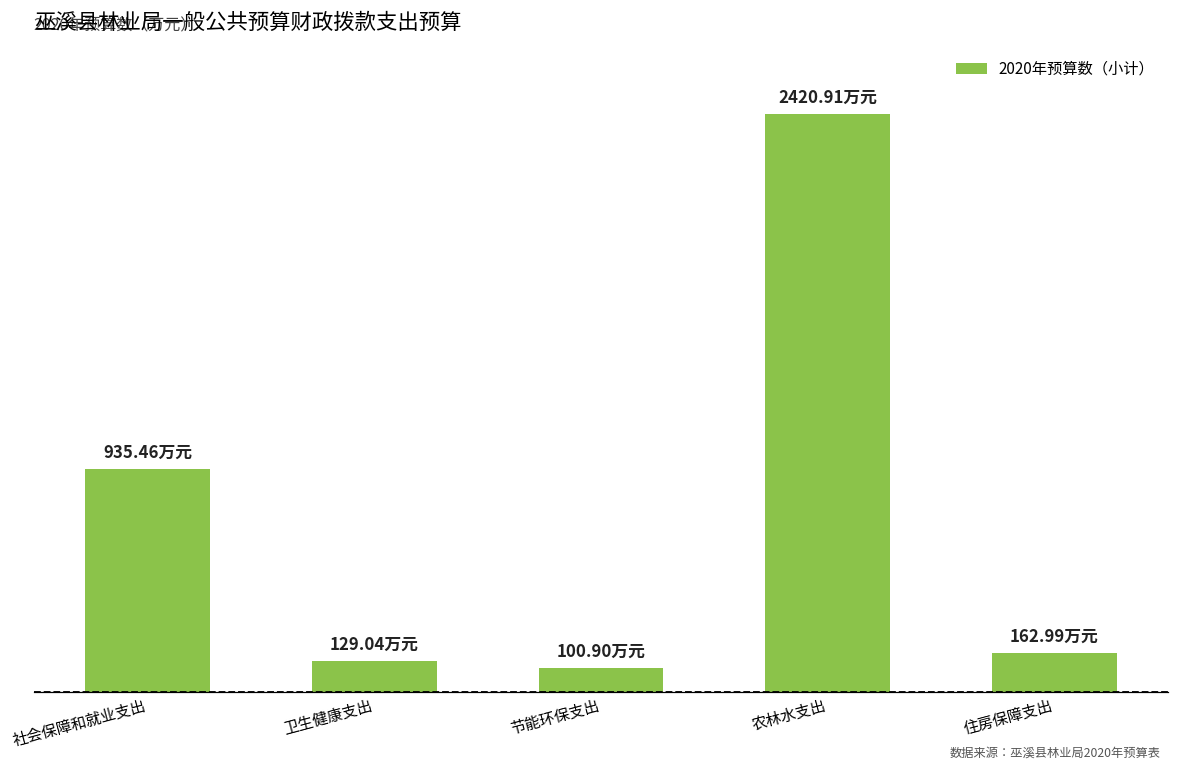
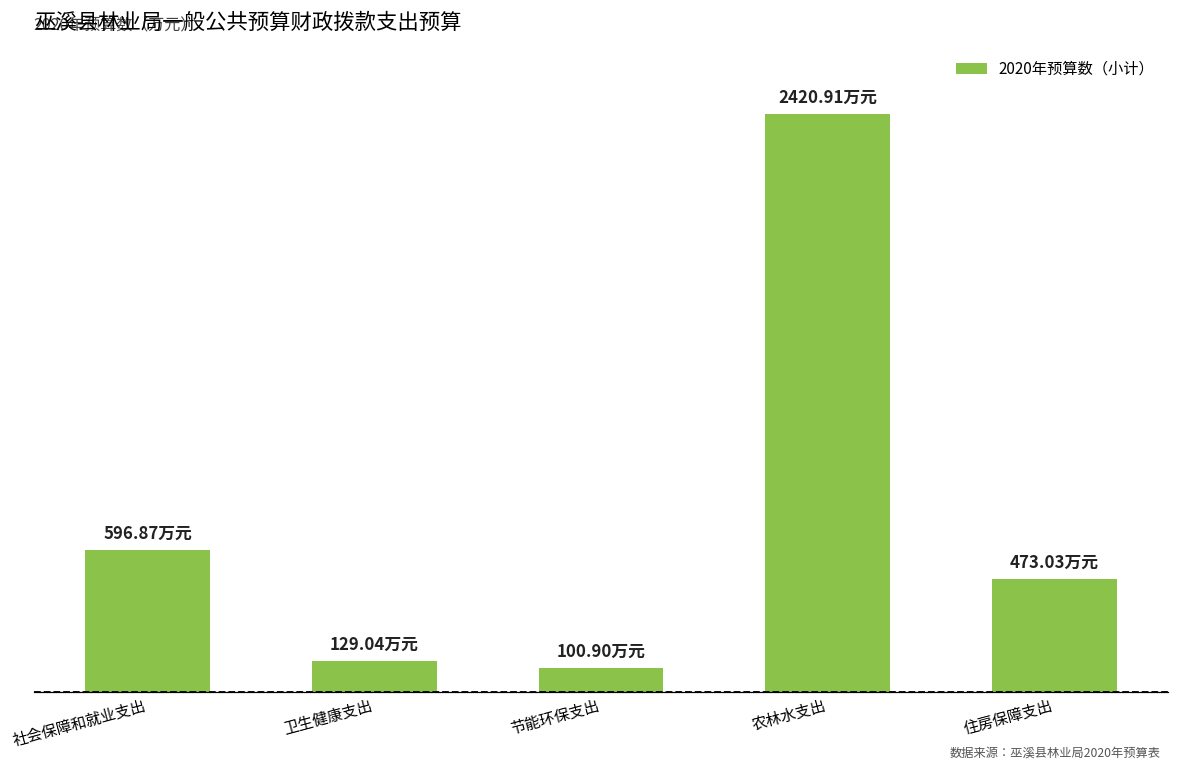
  {
-   "社会保障和就业支出": 935.46,
+   "社会保障和就业支出": 596.87,
    "卫生健康支出": 129.04,
    "节能环保支出": 100.90,
    "农林水支出": 2420.91,
-   "住房保障支出": 162.99
+   "住房保障支出": 473.03
  }
